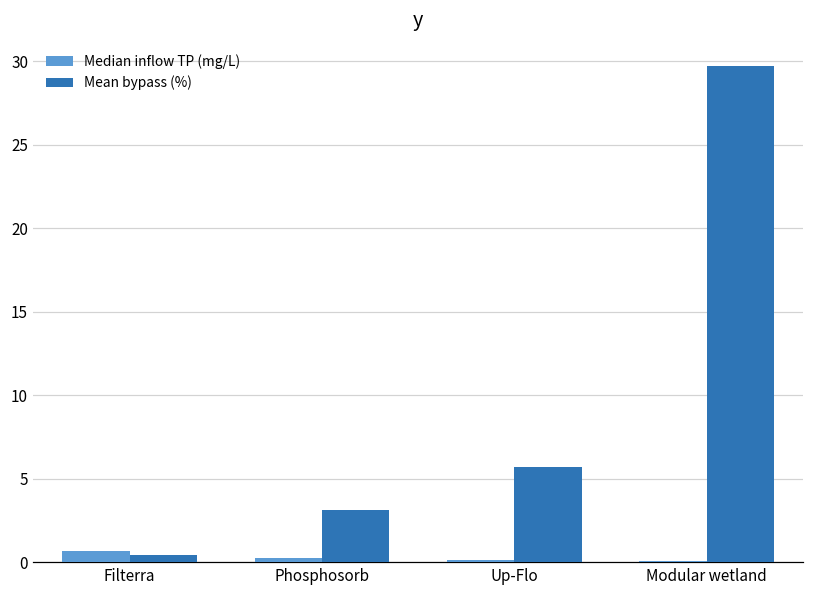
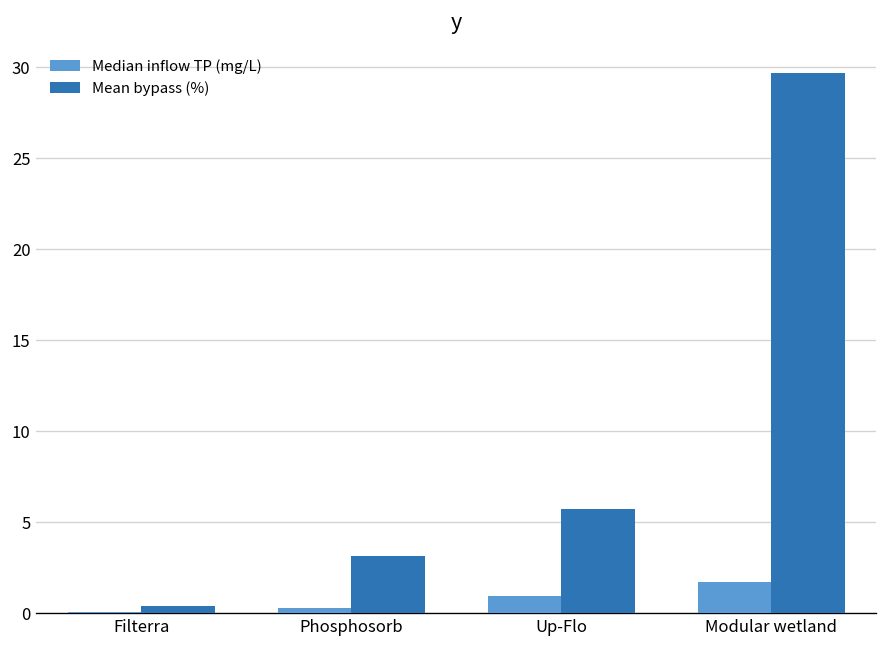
  {
    "Median inflow TP (mg/L)": {
-     "Filterra": 0.7,
+     "Filterra": 0.1,
      "Phosphosorb": 0.3,
-     "Up-Flo": 0.1,
-     "Modular wetland": 0.1
+     "Up-Flo": 0.9,
+     "Modular wetland": 1.7
    },
    "Mean bypass (%)": {
      "Filterra": 0.4,
      "Phosphosorb": 3.2,
      "Up-Flo": 5.7,
      "Modular wetland": 29.7
    }
  }
